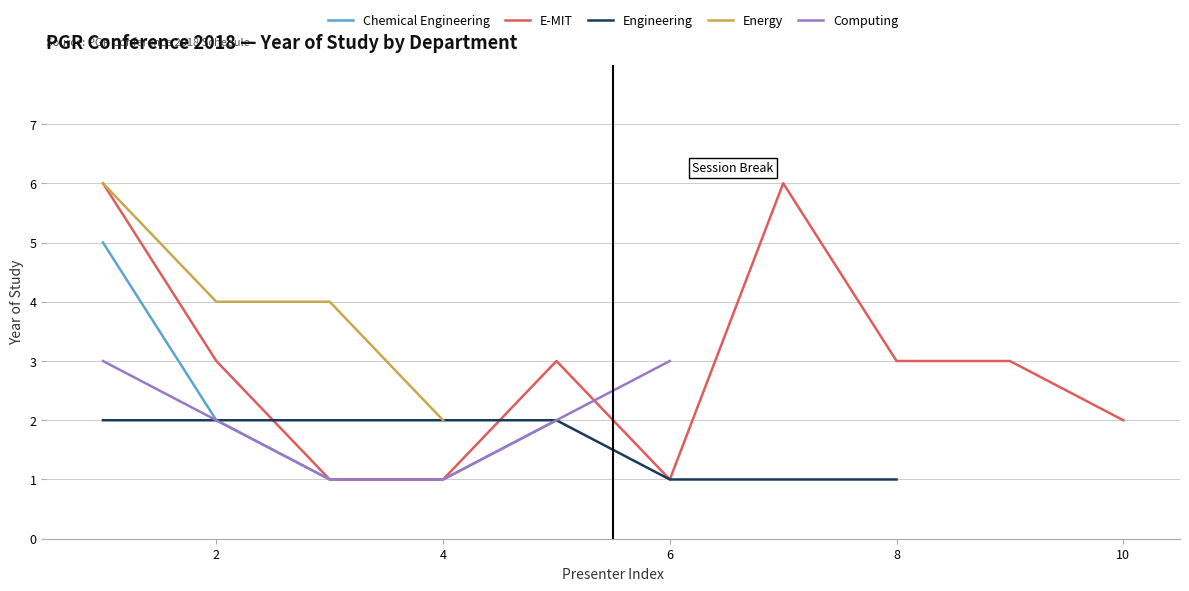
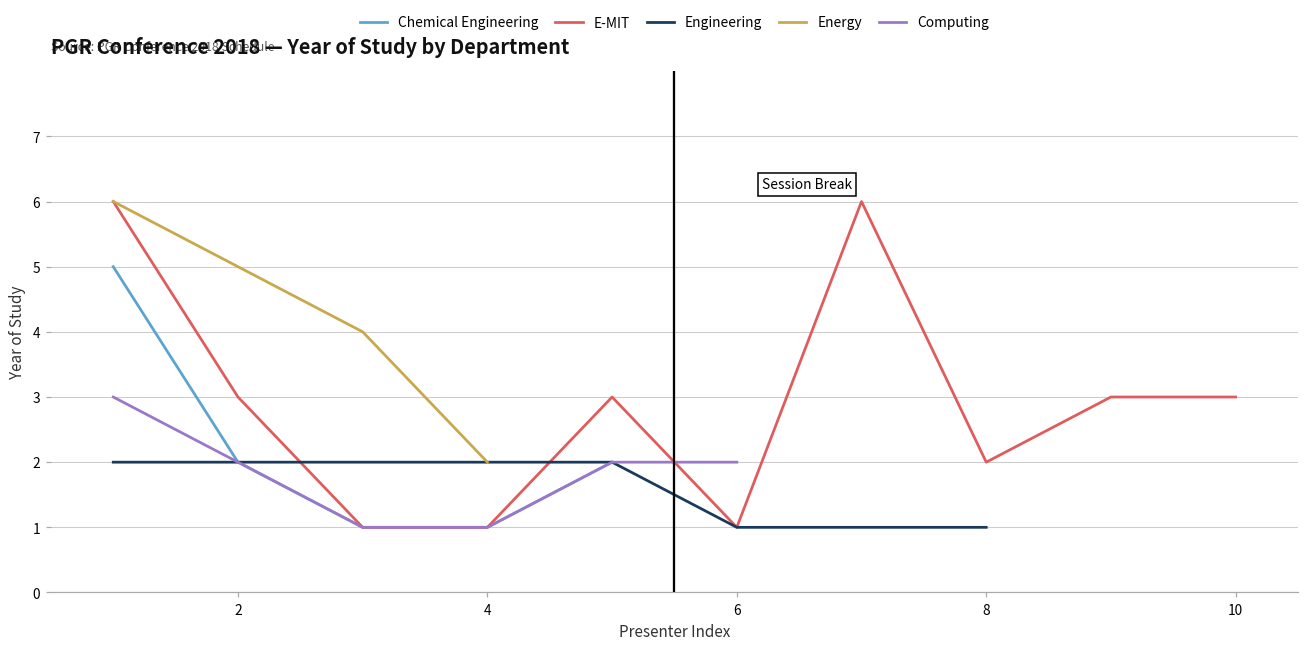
  {
    "E-MIT": {
      "2": 3,
-     "8": 3,
-     "10": 2
+     "8": 2,
+     "10": 3
    },
    "Engineering": {
      "8": 1
    },
    "Energy": {
-     "2": 4
+     "2": 5
    },
    "Computing": {
-     "6": 3
+     "6": 2
    }
  }
